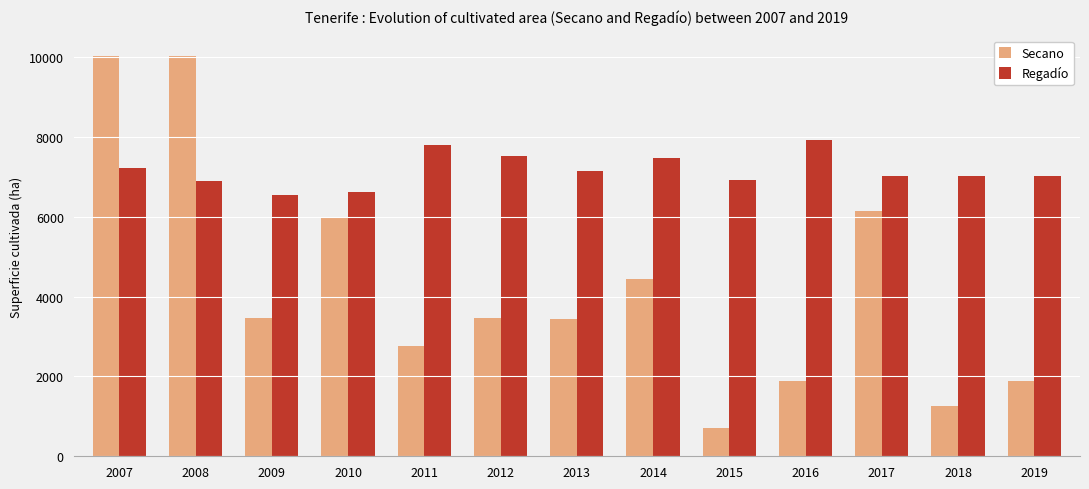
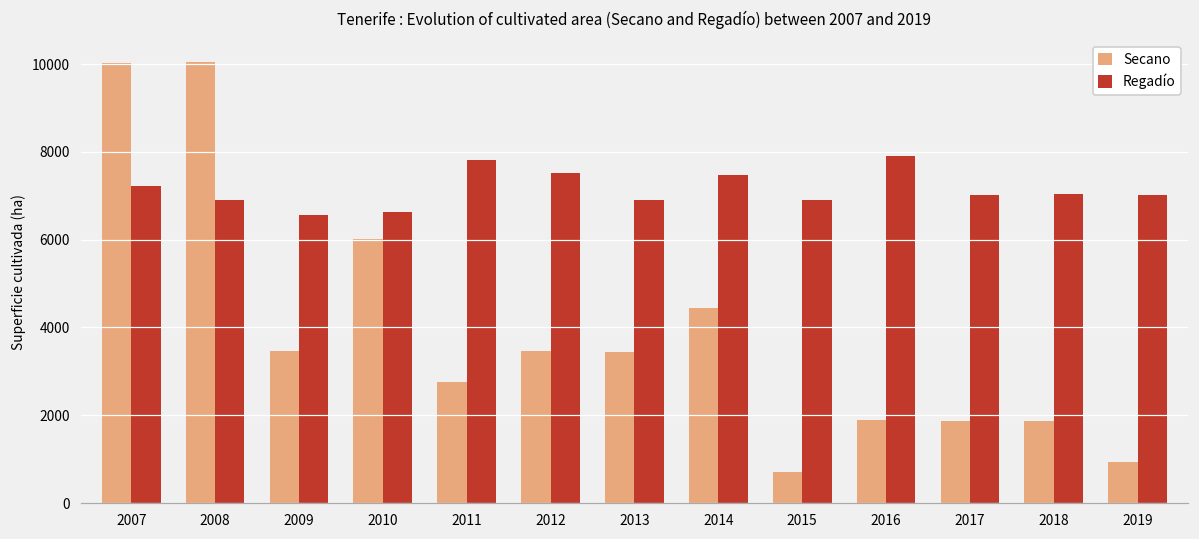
  {
    "Secano": {
      "2007": 10000,
      "2008": 10000,
      "2009": 3500,
      "2010": 6000,
      "2011": 2800,
      "2012": 3500,
      "2013": 3400,
      "2014": 4400,
      "2015": 700,
      "2016": 1900,
-     "2017": 6100,
-     "2018": 1300,
-     "2019": 1900
+     "2017": 1900,
+     "2018": 1900,
+     "2019": 900
    },
    "Regadío": {
      "2007": 7200,
      "2008": 6900,
      "2009": 6600,
      "2010": 6600,
      "2011": 7800,
      "2012": 7500,
-     "2013": 7100,
+     "2013": 6900,
      "2014": 7500,
      "2015": 6900,
      "2016": 7900,
      "2017": 7000,
      "2018": 7000,
      "2019": 7000
    }
  }
